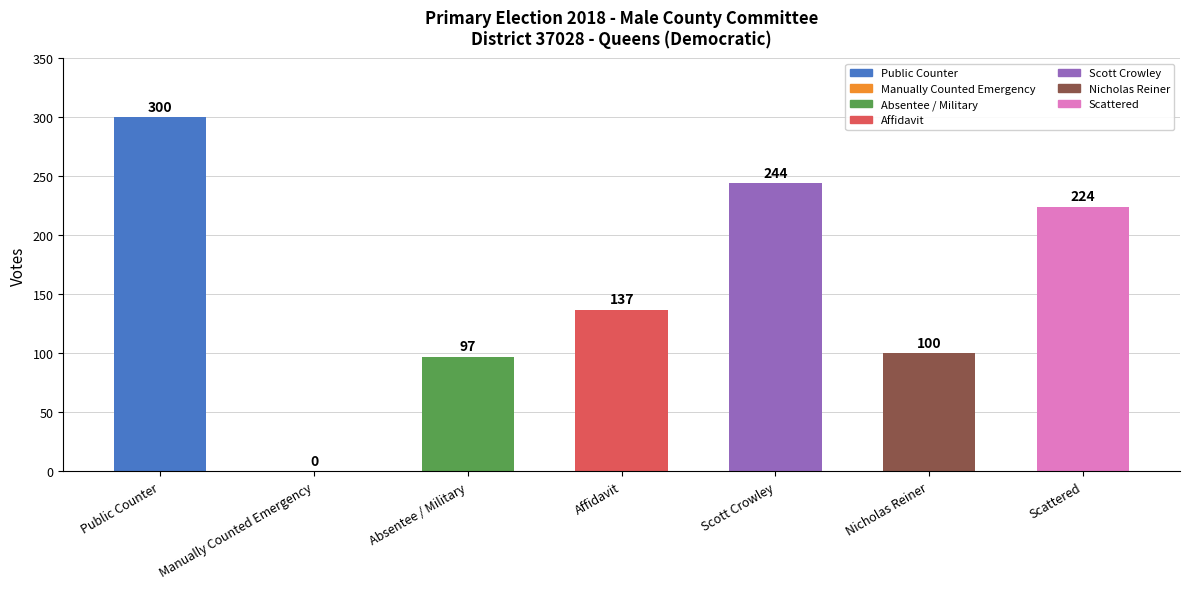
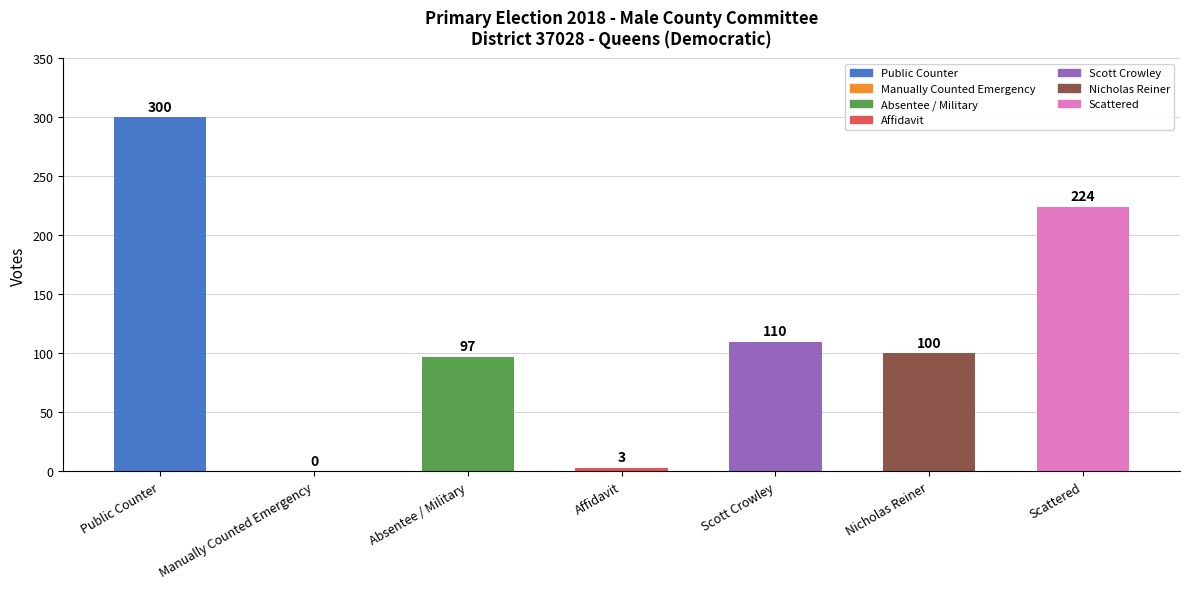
  {
    "Public Counter": 300,
    "Manually Counted Emergency": 0,
    "Absentee / Military": 97,
-   "Affidavit": 137,
-   "Scott Crowley": 244,
+   "Affidavit": 3,
+   "Scott Crowley": 110,
    "Nicholas Reiner": 100,
    "Scattered": 224
  }
